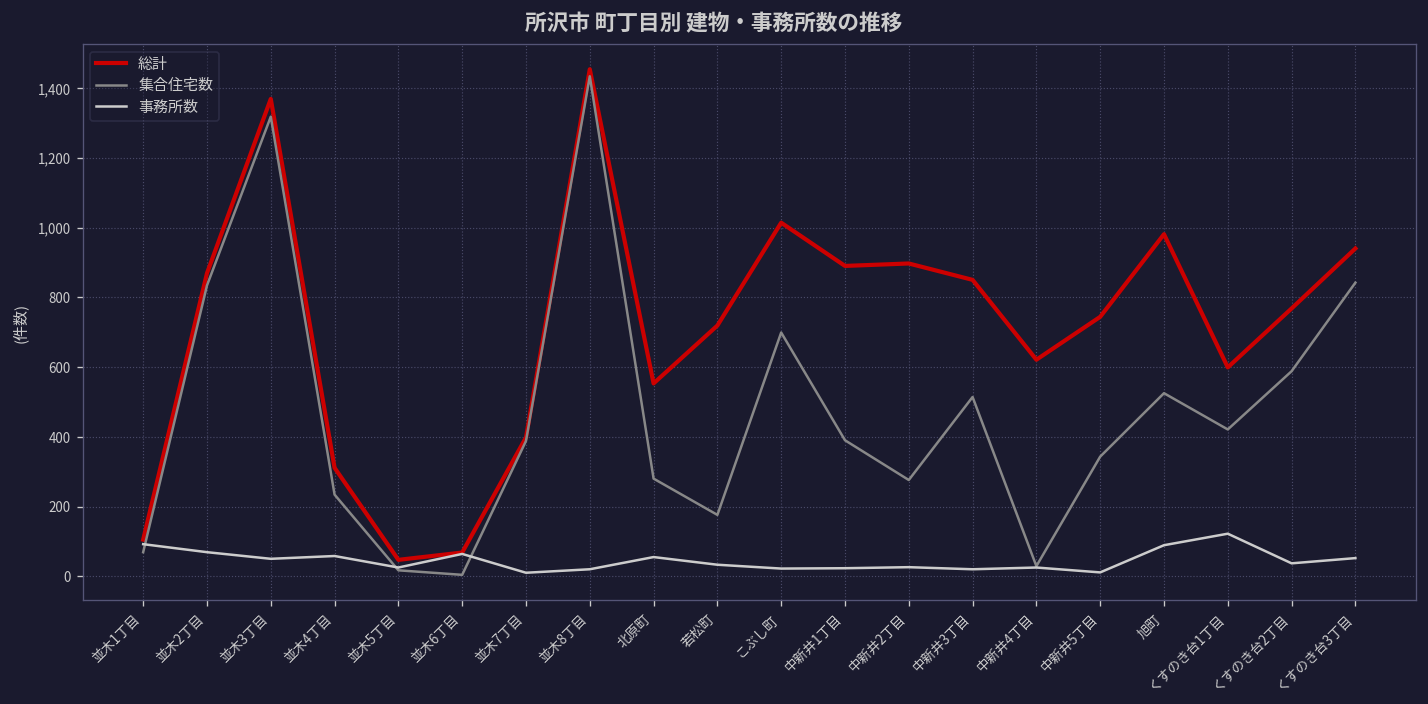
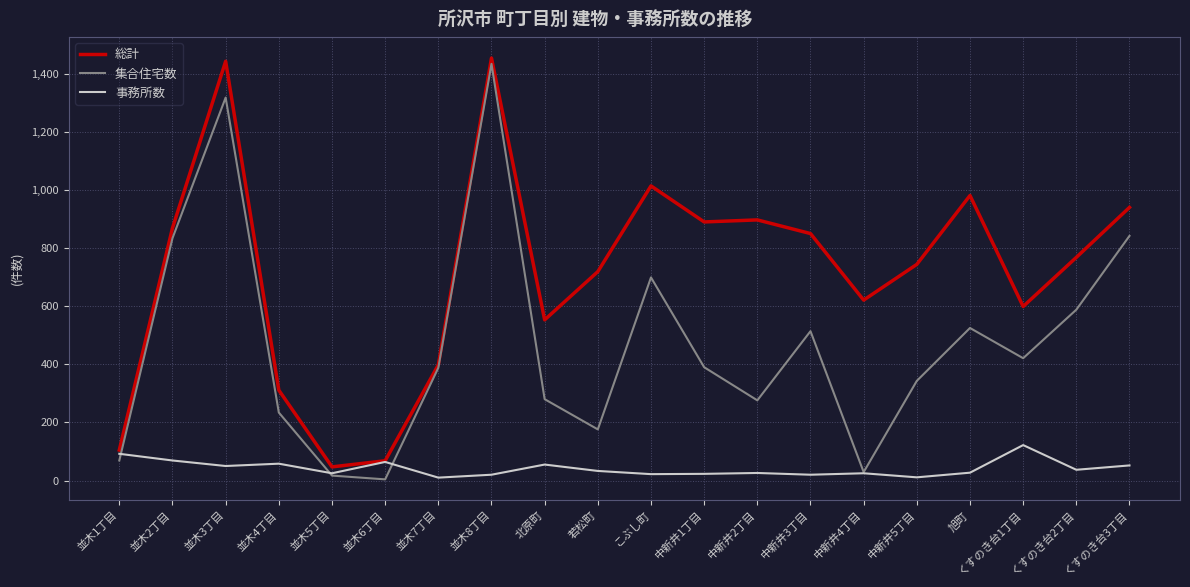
  {
    "総計": {
      "並木1丁目": "110",
      "並木2丁目": "870",
-     "並木3丁目": "1,370",
+     "並木3丁目": "1,440",
      "並木4丁目": "310",
      "並木5丁目": "50",
      "並木7丁目": "400",
      "並木8丁目": "1,450",
      "北原町": "550",
      "若松町": "720",
      "こぶし町": "1,010",
      "中新井1丁目": "890",
      "中新井2丁目": "900",
      "中新井3丁目": "850",
      "中新井4丁目": "620",
      "中新井5丁目": "740",
      "旭町": "980",
      "くすのき台1丁目": "600",
      "くすのき台2丁目": "770",
      "くすのき台3丁目": "940"
    },
    "集合住宅数": {
      "並木1丁目": "70",
      "並木2丁目": "830",
      "並木3丁目": "1,320",
      "並木4丁目": "230",
      "並木6丁目": "0",
      "並木7丁目": "390",
      "並木8丁目": "1,430",
      "北原町": "280",
      "若松町": "180",
      "こぶし町": "700",
      "中新井1丁目": "390",
      "中新井2丁目": "280",
      "中新井3丁目": "510",
      "中新井5丁目": "340",
      "旭町": "530",
      "くすのき台1丁目": "420",
      "くすのき台2丁目": "590",
      "くすのき台3丁目": "840"
    },
    "事務所数": {
      "並木1丁目": "90",
      "並木2丁目": "70",
      "並木3丁目": "50",
      "並木4丁目": "60",
      "並木7丁目": "10",
      "並木8丁目": "20",
      "北原町": "60",
      "若松町": "30",
      "こぶし町": "20",
      "中新井1丁目": "20",
      "中新井2丁目": "30",
      "中新井3丁目": "20",
      "中新井5丁目": "10",
-     "旭町": "90",
+     "旭町": "30",
      "くすのき台1丁目": "120",
      "くすのき台2丁目": "40",
      "くすのき台3丁目": "50"
    }
  }
